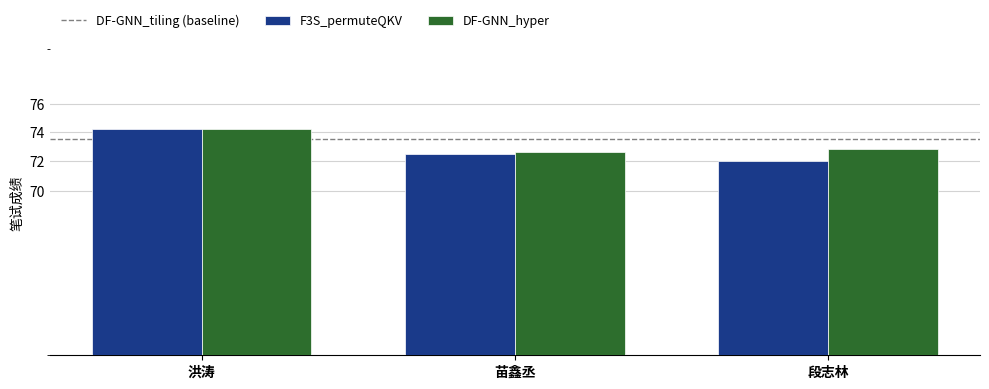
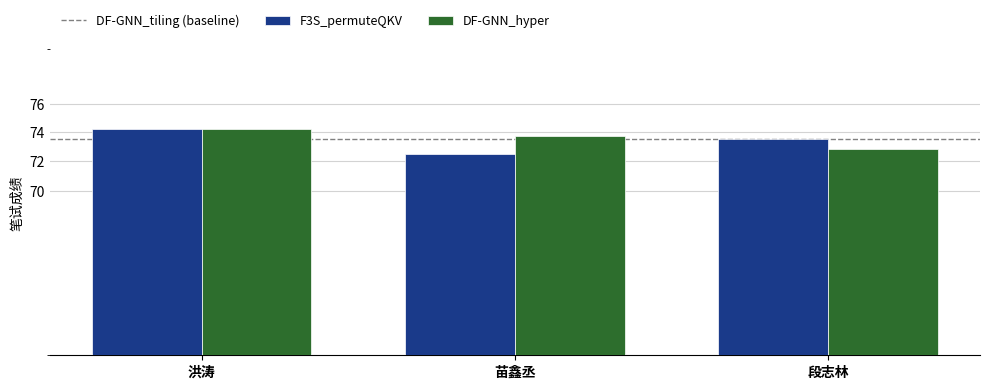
  {
    "F3S_permuteQKV": {
      "洪涛": 74.2,
      "苗鑫丞": 72.5,
-     "段志林": 72.0
+     "段志林": 73.5
    },
    "DF-GNN_hyper": {
      "洪涛": 74.2,
-     "苗鑫丞": 72.6,
+     "苗鑫丞": 73.7,
      "段志林": 72.8
    }
  }
